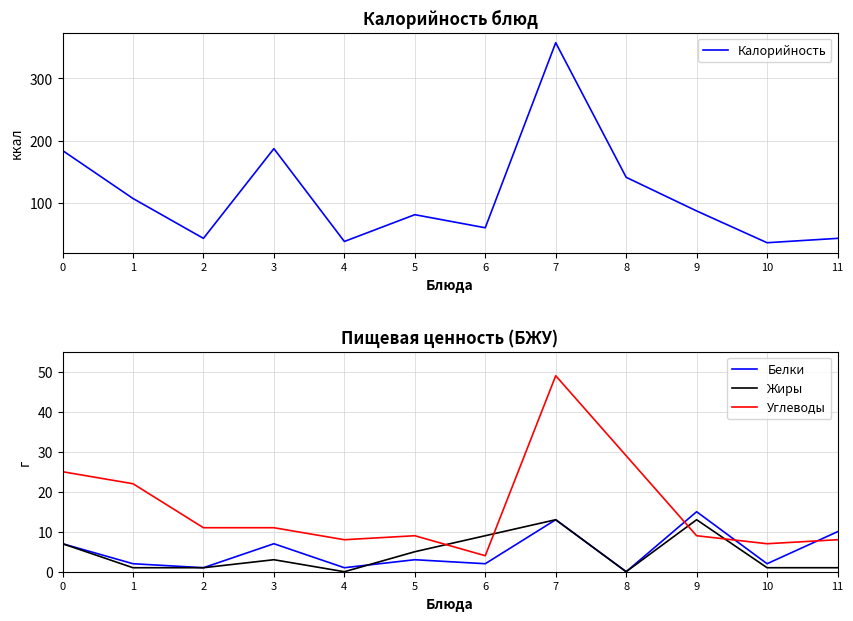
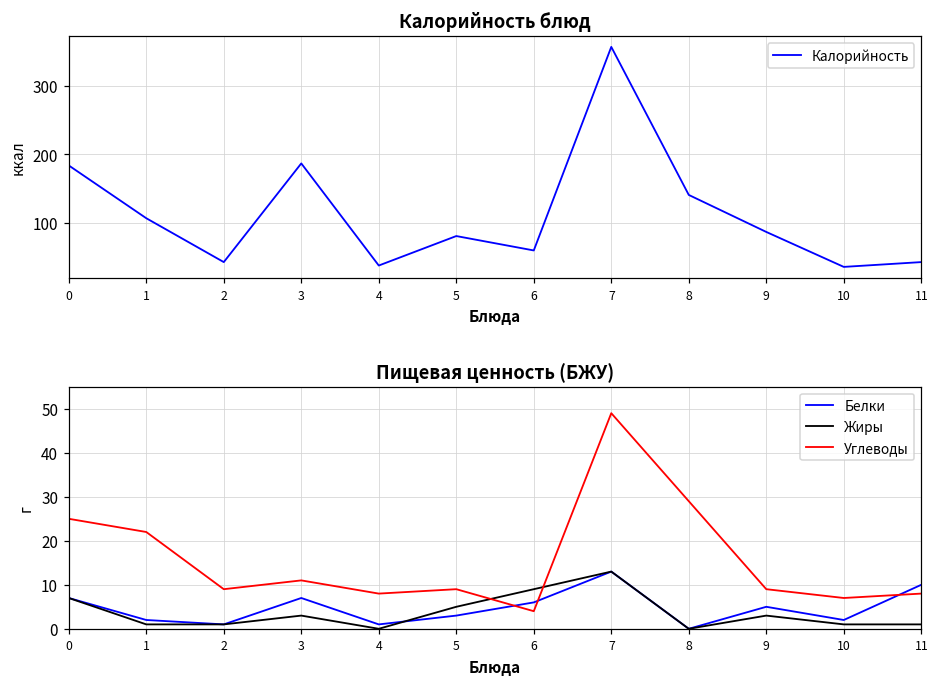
  {
    "Калорийность блюд": {
      "0": 180,
      "1": 110,
      "2": 40,
      "3": 190,
      "4": 40,
      "5": 80,
      "6": 60,
      "7": 360,
      "8": 140,
      "9": 90,
      "10": 40,
      "11": 40
    },
    "Пищевая ценность (БЖУ)": {
      "Белки": {
        "1": 2,
        "3": 7,
        "4": 1,
        "5": 3,
-       "6": 2,
-       "9": 15,
+       "6": 6,
+       "9": 5,
        "10": 2,
        "11": 10
      },
      "Жиры": {
        "1": 1,
        "3": 3,
        "4": 0,
        "5": 5,
        "6": 9,
-       "9": 13,
+       "9": 3,
        "10": 1,
        "11": 1
      },
      "Углеводы": {
        "0": 25,
        "1": 22,
-       "2": 11,
+       "2": 9,
        "3": 11,
        "4": 8,
        "5": 9,
        "6": 4,
        "7": 49,
        "8": 29,
        "9": 9,
        "10": 7,
        "11": 8
      }
    }
  }
